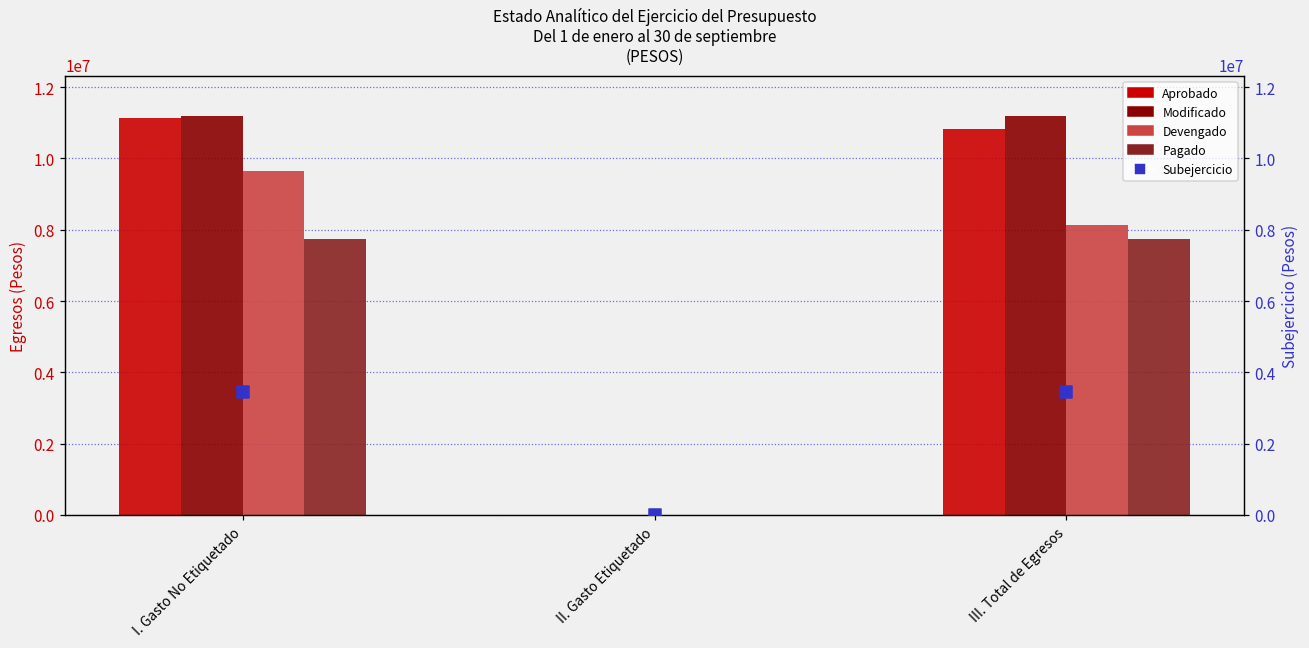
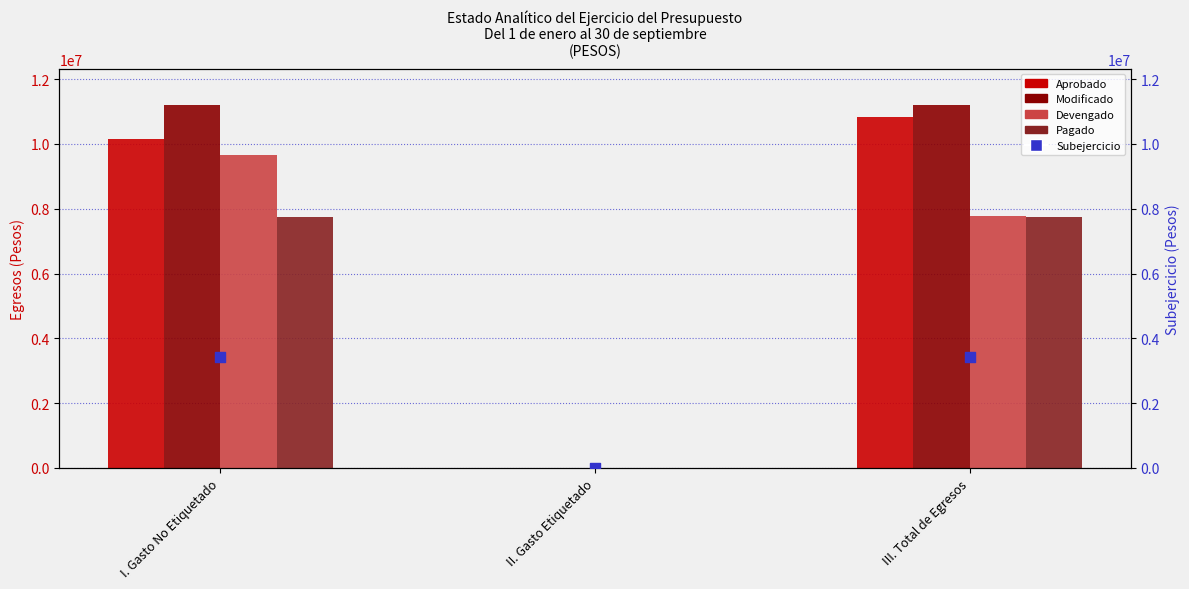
  {
    "Aprobado": {
-     "I. Gasto No Etiquetado": 11100000,
+     "I. Gasto No Etiquetado": 10100000,
      "II. Gasto Etiquetado": 0,
      "III. Total de Egresos": 10800000
    },
    "Devengado": {
      "I. Gasto No Etiquetado": 9600000,
      "II. Gasto Etiquetado": 0,
-     "III. Total de Egresos": 8100000
+     "III. Total de Egresos": 7800000
    }
  }
